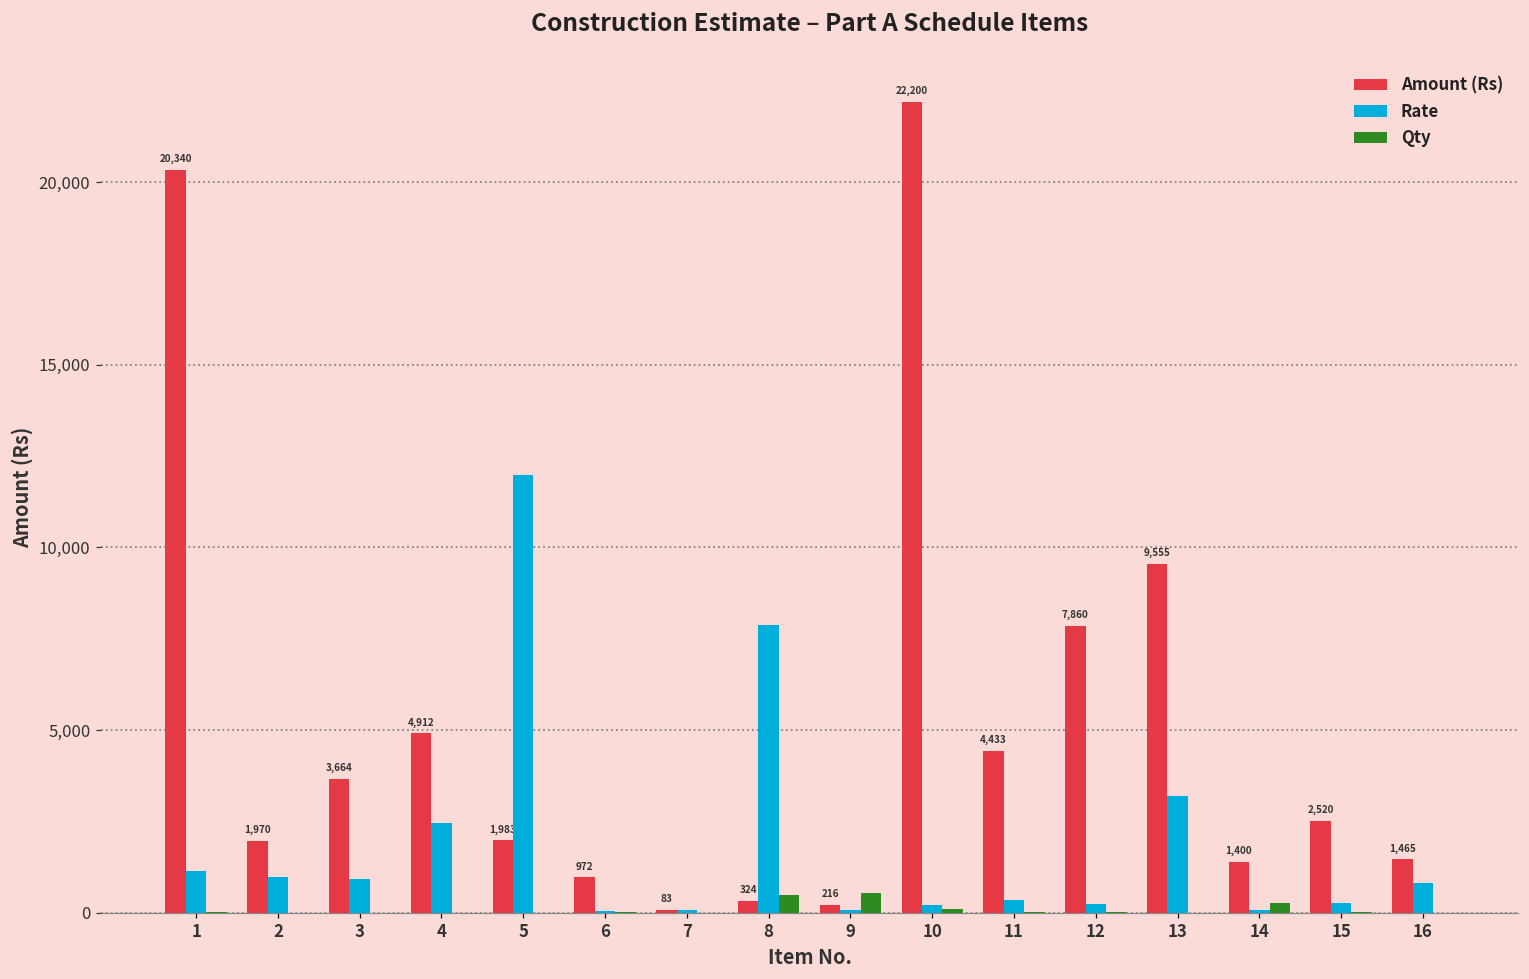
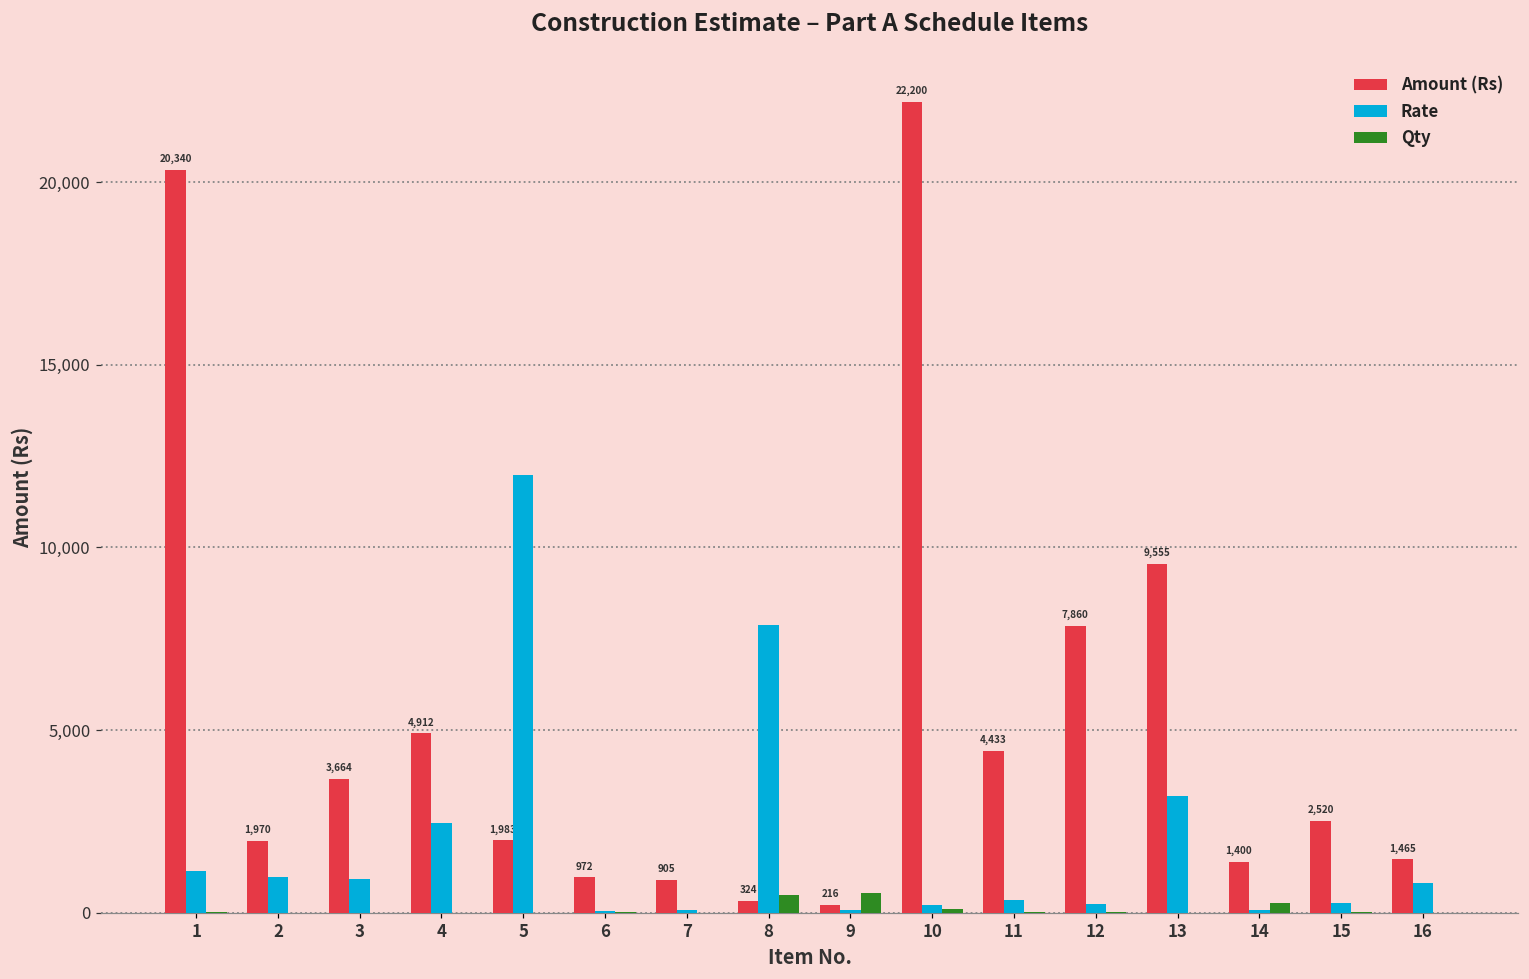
  {
    "Amount (Rs)": {
      "1": "20,340",
      "2": "1,970",
      "3": "3,664",
      "4": "4,912",
      "5": "1,983",
      "6": "972",
-     "7": "83",
+     "7": "905",
      "8": "324",
      "9": "216",
      "10": "22,200",
      "11": "4,433",
      "12": "7,860",
      "13": "9,555",
      "14": "1,400",
      "15": "2,520",
      "16": "1,465"
    },
    "Rate": {
      "1": "1,100",
      "2": "1,000",
      "3": "900",
      "4": "2,500",
      "5": "12,000",
      "8": "7,900",
      "10": "200",
      "11": "300",
      "12": "200",
      "13": "3,200",
      "15": "300",
      "16": "800"
    },
    "Qty": {
      "8": "500",
      "9": "500",
      "10": "100",
      "14": "300"
    }
  }
